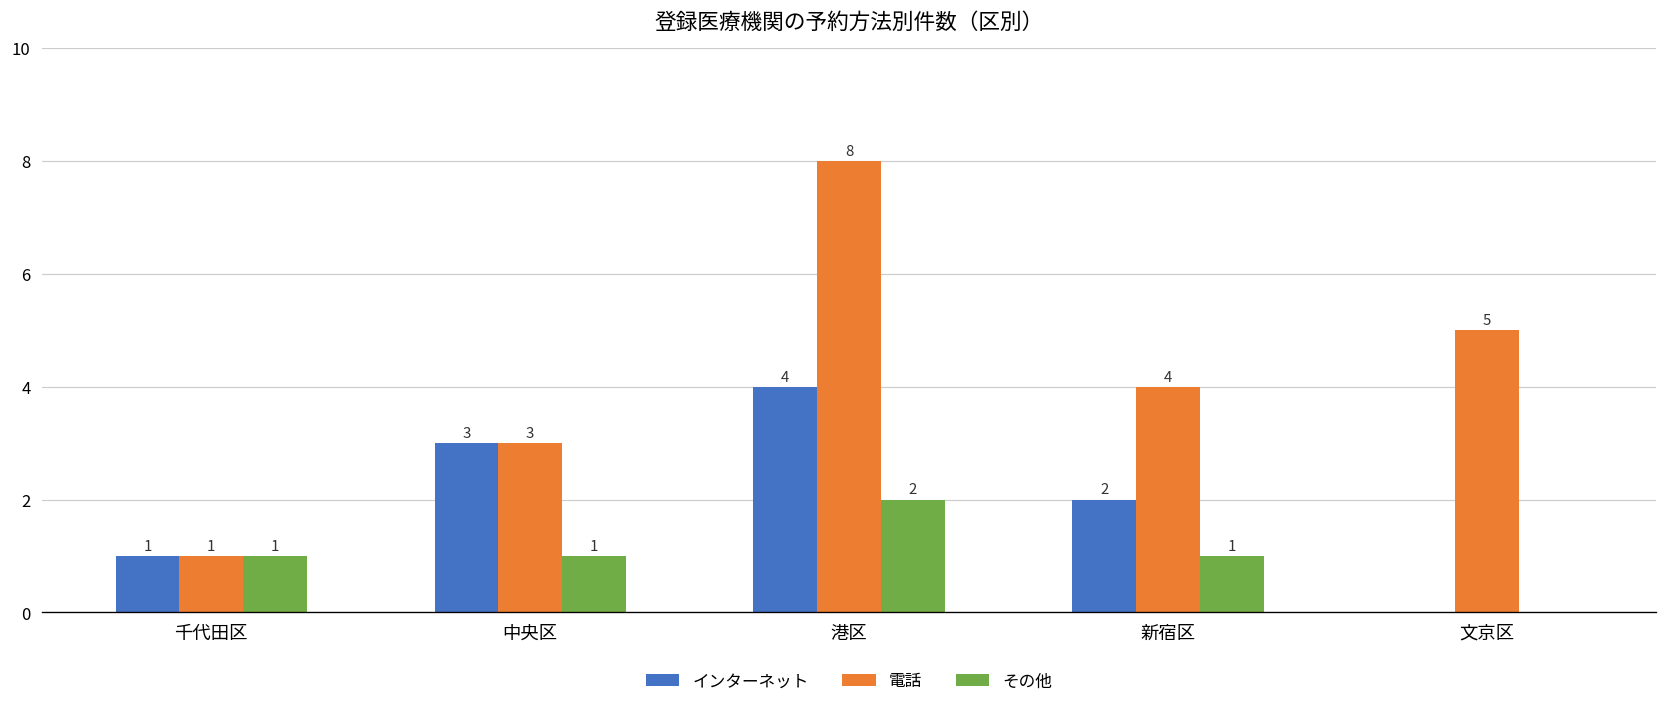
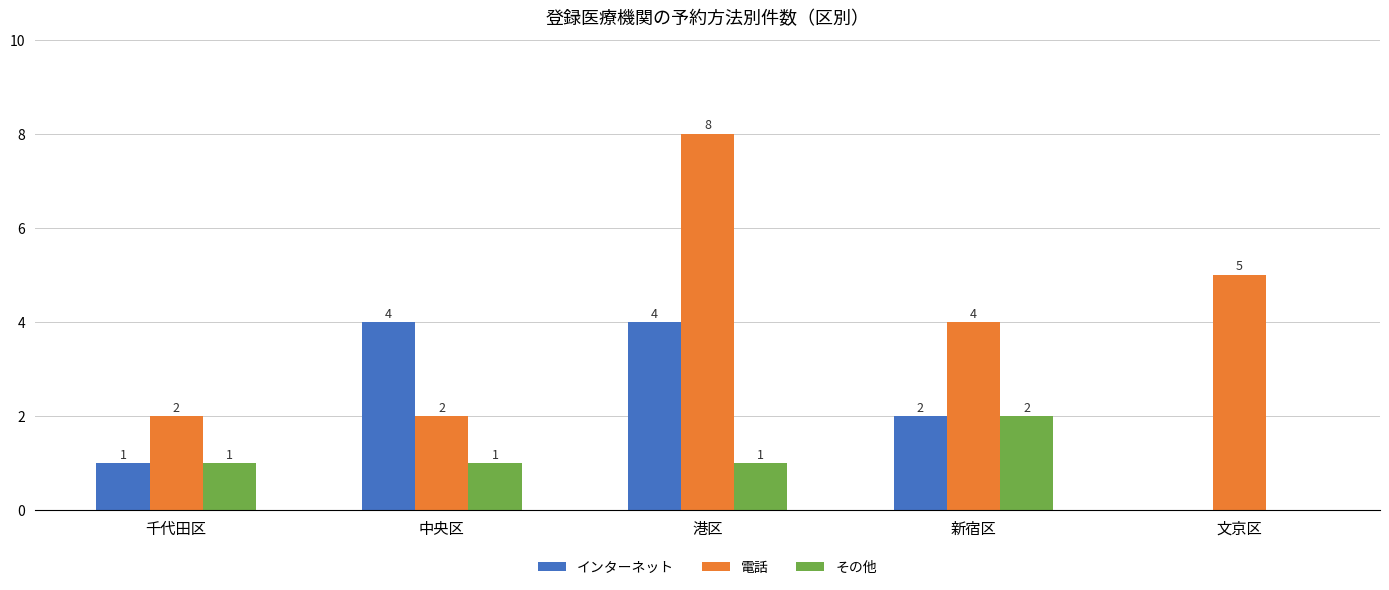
  {
    "インターネット": {
      "千代田区": 1,
-     "中央区": 3,
+     "中央区": 4,
      "港区": 4,
      "新宿区": 2
    },
    "電話": {
-     "千代田区": 1,
-     "中央区": 3,
+     "千代田区": 2,
+     "中央区": 2,
      "港区": 8,
      "新宿区": 4,
      "文京区": 5
    },
    "その他": {
      "千代田区": 1,
      "中央区": 1,
-     "港区": 2,
-     "新宿区": 1
+     "港区": 1,
+     "新宿区": 2
    }
  }
